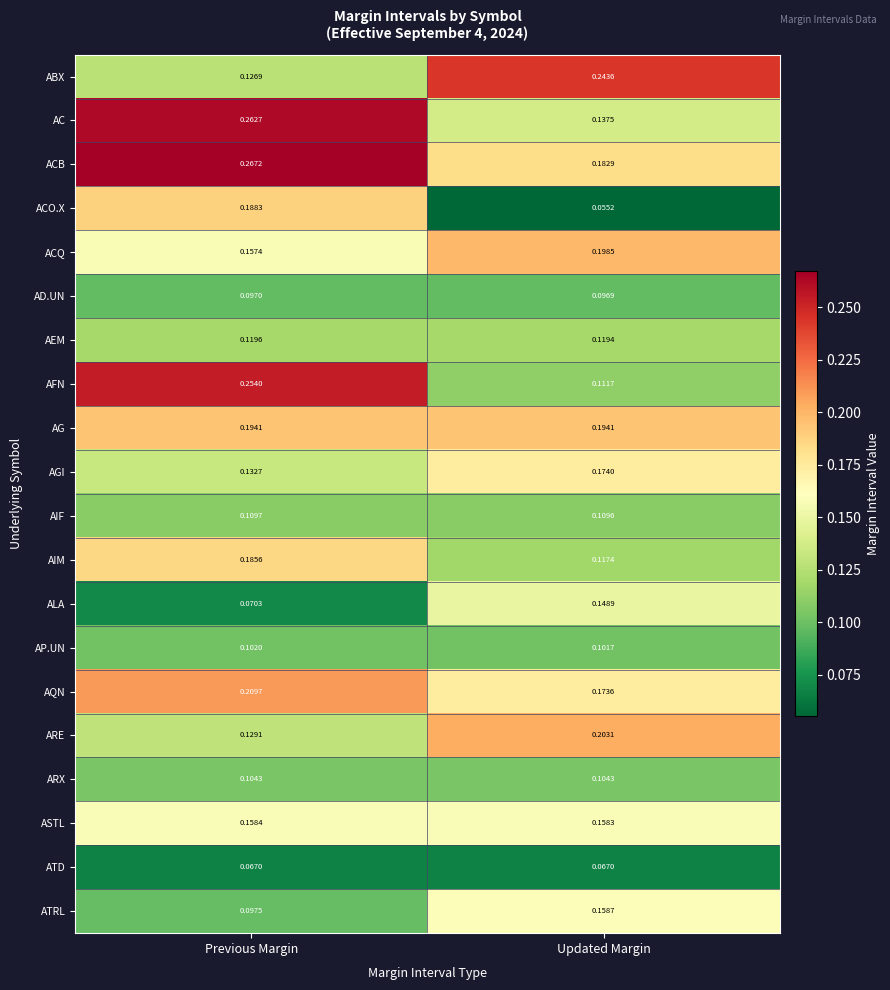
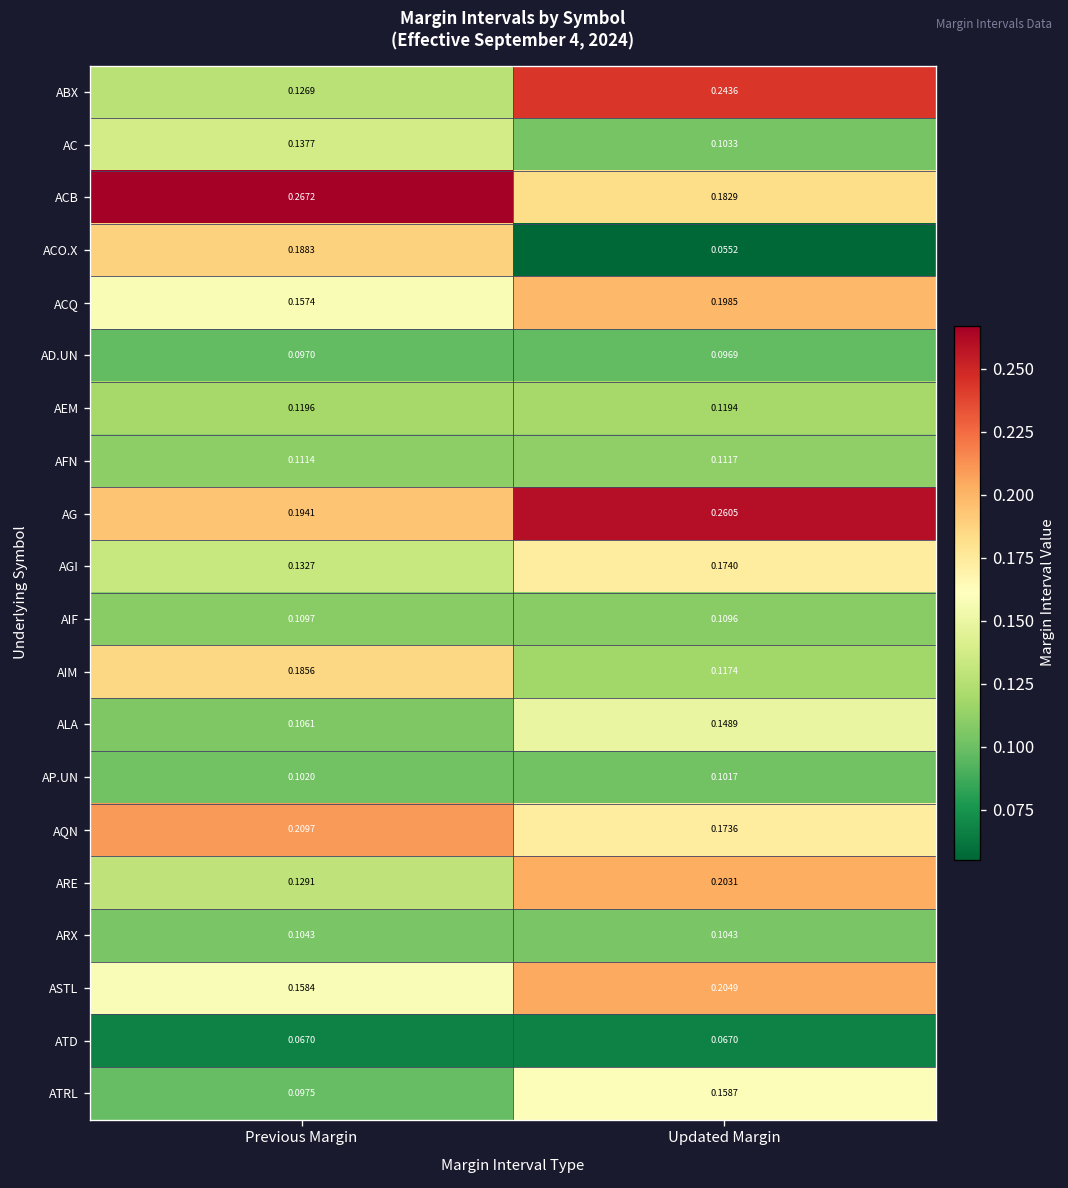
  {
    "ABX": {
      "Previous Margin": 0.1269,
      "Updated Margin": 0.2436
    },
    "AC": {
-     "Previous Margin": 0.2627,
-     "Updated Margin": 0.1375
+     "Previous Margin": 0.1377,
+     "Updated Margin": 0.1033
    },
    "ACB": {
      "Previous Margin": 0.2672,
      "Updated Margin": 0.1829
    },
    "ACO.X": {
      "Previous Margin": 0.1883,
      "Updated Margin": 0.0552
    },
    "ACQ": {
      "Previous Margin": 0.1574,
      "Updated Margin": 0.1985
    },
    "AD.UN": {
      "Previous Margin": 0.0970,
      "Updated Margin": 0.0969
    },
    "AEM": {
      "Previous Margin": 0.1196,
      "Updated Margin": 0.1194
    },
    "AFN": {
-     "Previous Margin": 0.2540,
+     "Previous Margin": 0.1114,
      "Updated Margin": 0.1117
    },
    "AG": {
      "Previous Margin": 0.1941,
-     "Updated Margin": 0.1941
+     "Updated Margin": 0.2605
    },
    "AGI": {
      "Previous Margin": 0.1327,
      "Updated Margin": 0.1740
    },
    "AIF": {
      "Previous Margin": 0.1097,
      "Updated Margin": 0.1096
    },
    "AIM": {
      "Previous Margin": 0.1856,
      "Updated Margin": 0.1174
    },
    "ALA": {
-     "Previous Margin": 0.0703,
+     "Previous Margin": 0.1061,
      "Updated Margin": 0.1489
    },
    "AP.UN": {
      "Previous Margin": 0.1020,
      "Updated Margin": 0.1017
    },
    "AQN": {
      "Previous Margin": 0.2097,
      "Updated Margin": 0.1736
    },
    "ARE": {
      "Previous Margin": 0.1291,
      "Updated Margin": 0.2031
    },
    "ARX": {
      "Previous Margin": 0.1043,
      "Updated Margin": 0.1043
    },
    "ASTL": {
      "Previous Margin": 0.1584,
-     "Updated Margin": 0.1583
+     "Updated Margin": 0.2049
    },
    "ATD": {
      "Previous Margin": 0.0670,
      "Updated Margin": 0.0670
    },
    "ATRL": {
      "Previous Margin": 0.0975,
      "Updated Margin": 0.1587
    }
  }
